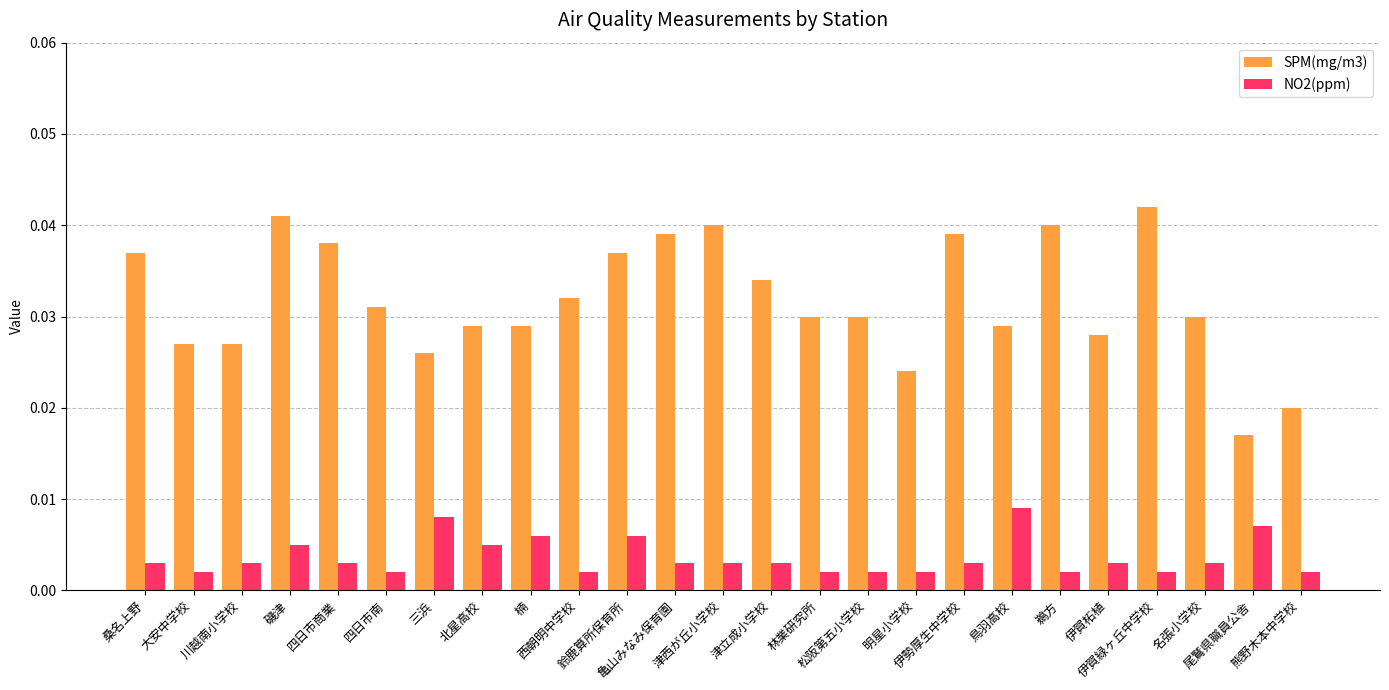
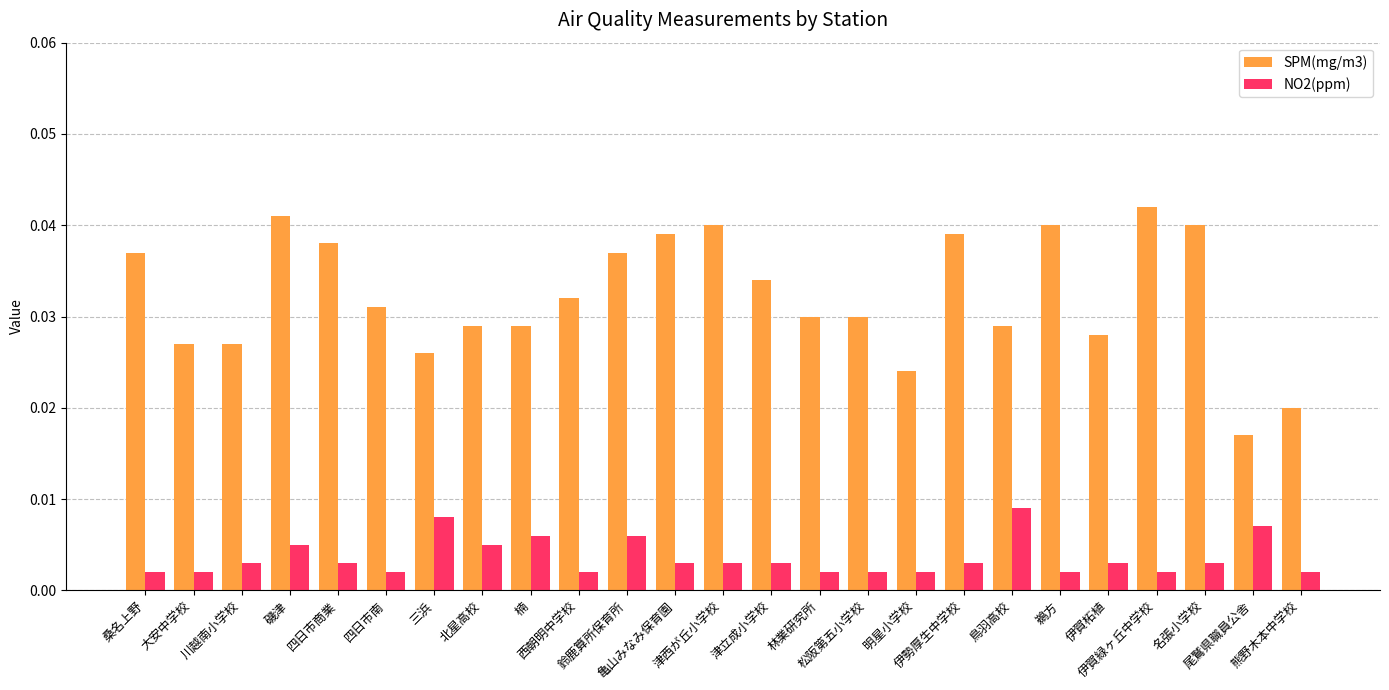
  {
    "SPM(mg/m3)": {
      "桑名上野": 0.037,
      "大安中学校": 0.027,
      "川越南小学校": 0.027,
      "磯津": 0.041,
      "四日市商業": 0.038,
      "四日市南": 0.031,
      "三浜": 0.026,
      "北星高校": 0.029,
      "楠": 0.029,
      "西朝明中学校": 0.032,
      "鈴鹿算所保育所": 0.037,
      "亀山みなみ保育園": 0.039,
      "津西が丘小学校": 0.04,
      "津立成小学校": 0.034,
      "林業研究所": 0.03,
      "松阪第五小学校": 0.03,
      "明星小学校": 0.024,
      "伊勢厚生中学校": 0.039,
      "鳥羽高校": 0.029,
      "鵜方": 0.04,
      "伊賀柘植": 0.028,
      "伊賀緑ヶ丘中学校": 0.042,
-     "名張小学校": 0.03,
+     "名張小学校": 0.04,
      "尾鷲県職員公舎": 0.017,
      "熊野木本中学校": 0.02
    },
    "NO2(ppm)": {
-     "桑名上野": 0.003,
+     "桑名上野": 0.002,
      "大安中学校": 0.002,
      "川越南小学校": 0.003,
      "磯津": 0.005,
      "四日市商業": 0.003,
      "四日市南": 0.002,
      "三浜": 0.008,
      "北星高校": 0.005,
      "楠": 0.006,
      "西朝明中学校": 0.002,
      "鈴鹿算所保育所": 0.006,
      "亀山みなみ保育園": 0.003,
      "津西が丘小学校": 0.003,
      "津立成小学校": 0.003,
      "林業研究所": 0.002,
      "松阪第五小学校": 0.002,
      "明星小学校": 0.002,
      "伊勢厚生中学校": 0.003,
      "鳥羽高校": 0.009,
      "鵜方": 0.002,
      "伊賀柘植": 0.003,
      "伊賀緑ヶ丘中学校": 0.002,
      "名張小学校": 0.003,
      "尾鷲県職員公舎": 0.007,
      "熊野木本中学校": 0.002
    }
  }
